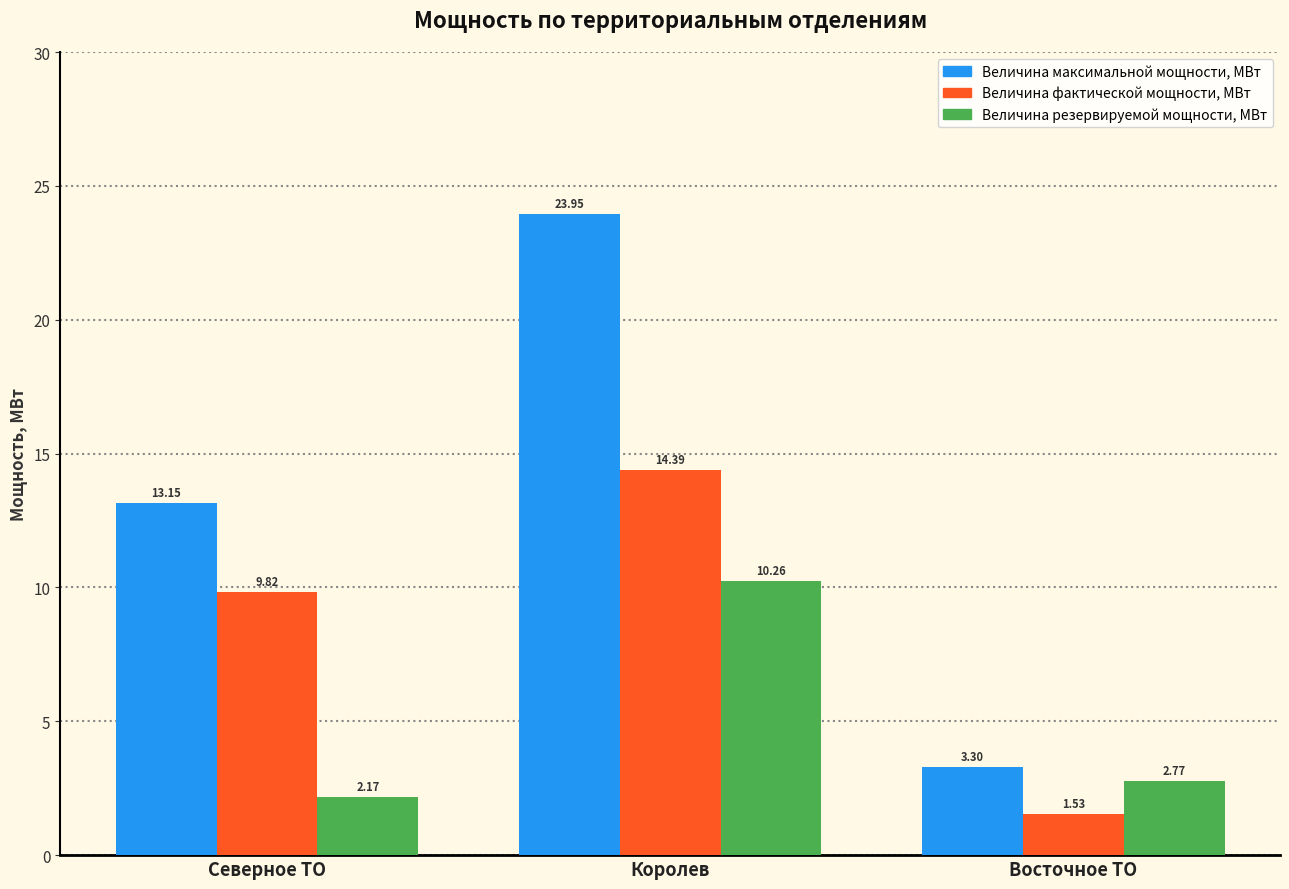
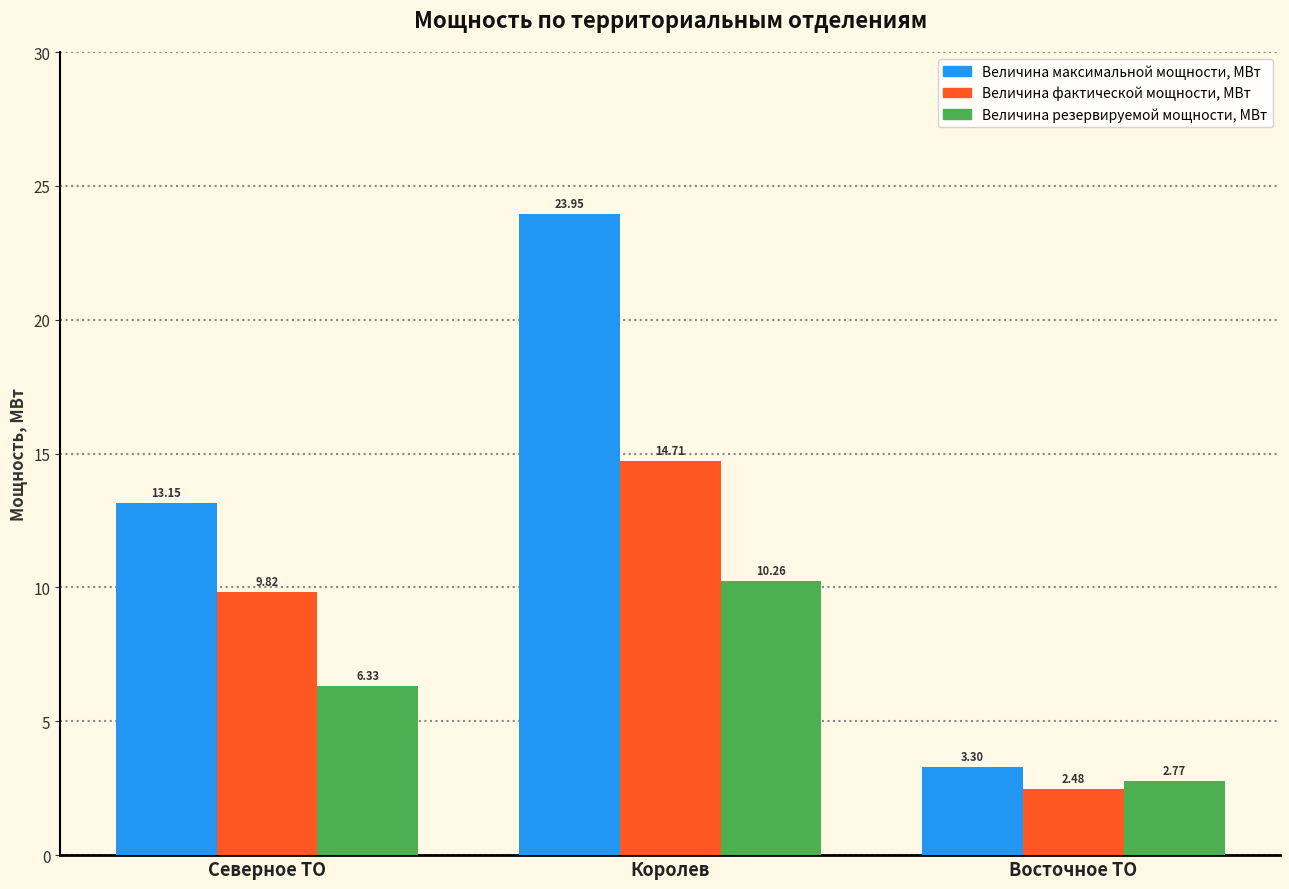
  {
    "Величина максимальной мощности, МВт": {
      "Северное ТО": 13.15,
      "Королев": 23.95,
      "Восточное ТО": 3.30
    },
    "Величина фактической мощности, МВт": {
      "Северное ТО": 9.82,
-     "Королев": 14.39,
-     "Восточное ТО": 1.53
+     "Королев": 14.71,
+     "Восточное ТО": 2.48
    },
    "Величина резервируемой мощности, МВт": {
-     "Северное ТО": 2.17,
+     "Северное ТО": 6.33,
      "Королев": 10.26,
      "Восточное ТО": 2.77
    }
  }
